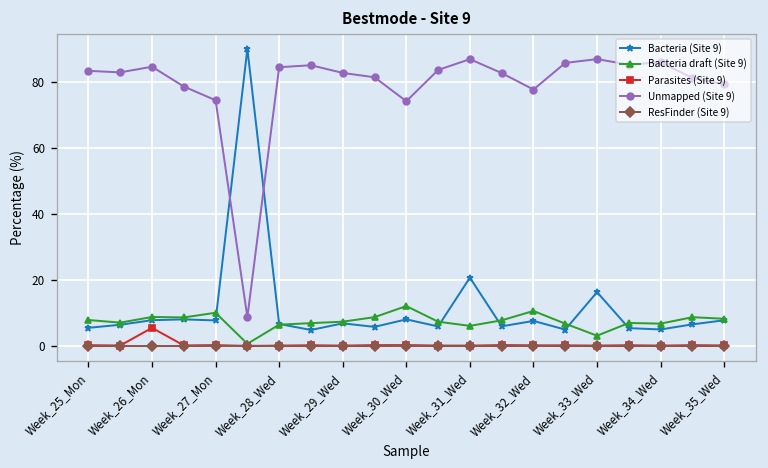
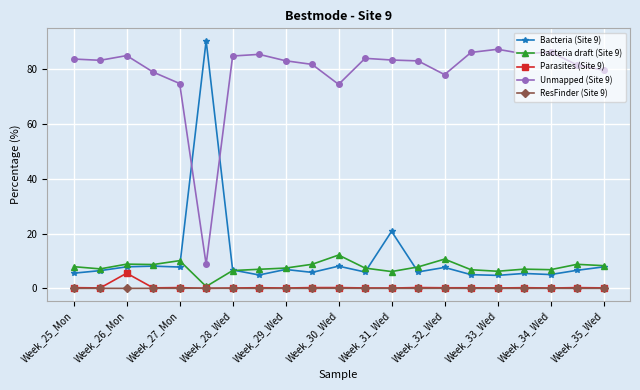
  {
    "Bacteria (Site 9)": {
      "Week_25_Mon": 6,
      "Week_26_Mon": 8,
      "Week_27_Mon": 8,
      "Week_30_Wed": 8,
      "Week_31_Wed": 21,
      "Week_32_Wed": 8,
-     "Week_33_Wed": 16,
+     "Week_33_Wed": 5,
      "Week_34_Wed": 5
    },
    "Bacteria draft (Site 9)": {
      "Week_25_Mon": 8,
      "Week_26_Mon": 9,
      "Week_27_Mon": 10,
      "Week_30_Wed": 12,
      "Week_31_Wed": 6,
      "Week_32_Wed": 11,
-     "Week_33_Wed": 3,
+     "Week_33_Wed": 6,
      "Week_34_Wed": 7
    },
    "Parasites (Site 9)": {
      "Week_26_Mon": 6
    },
    "Unmapped (Site 9)": {
      "Week_25_Mon": 84,
      "Week_26_Mon": 85,
      "Week_27_Mon": 75,
      "Week_28_Wed": 85,
      "Week_29_Wed": 83,
      "Week_30_Wed": 74,
-     "Week_31_Wed": 87,
+     "Week_31_Wed": 83,
      "Week_32_Wed": 78,
      "Week_33_Wed": 87
    },
    "ResFinder (Site 9)": {
      "Week_26_Mon": 0
    }
  }
